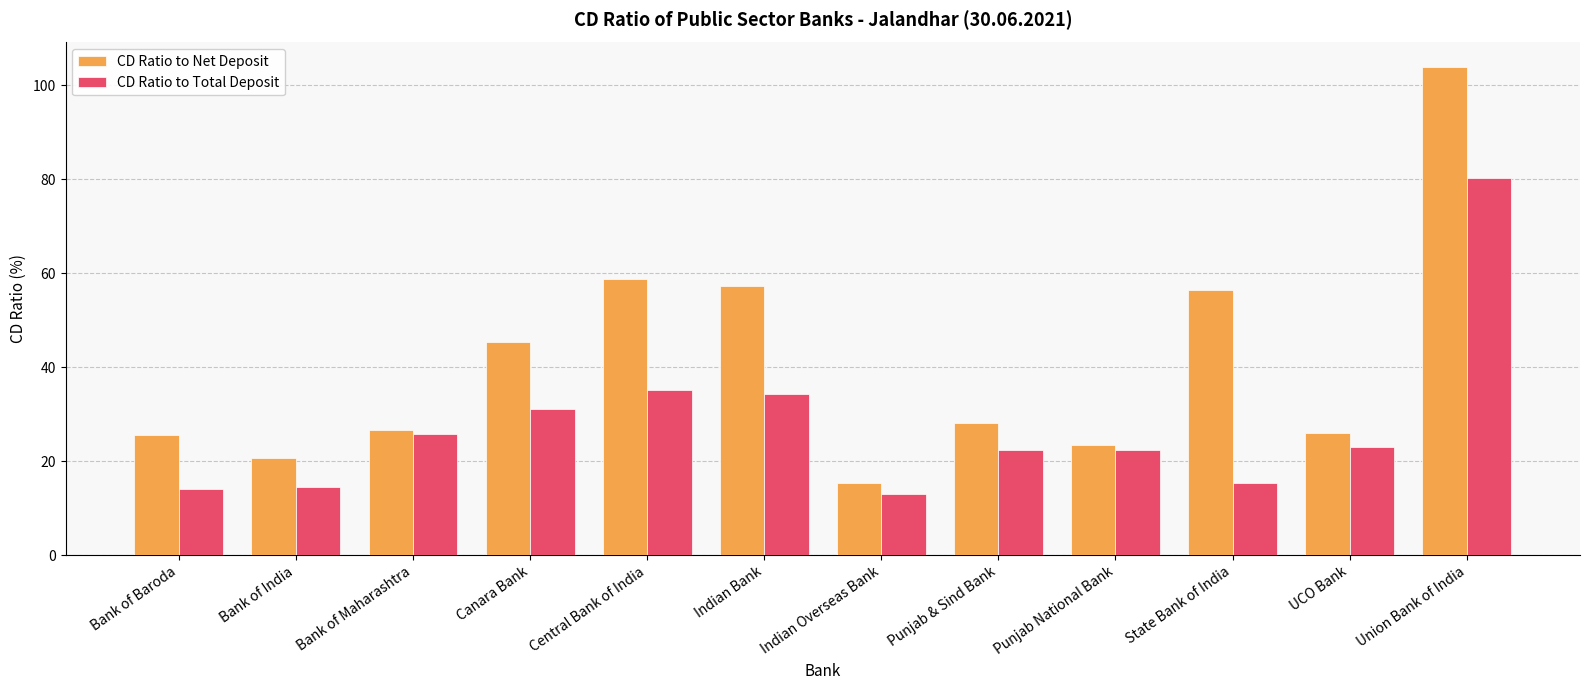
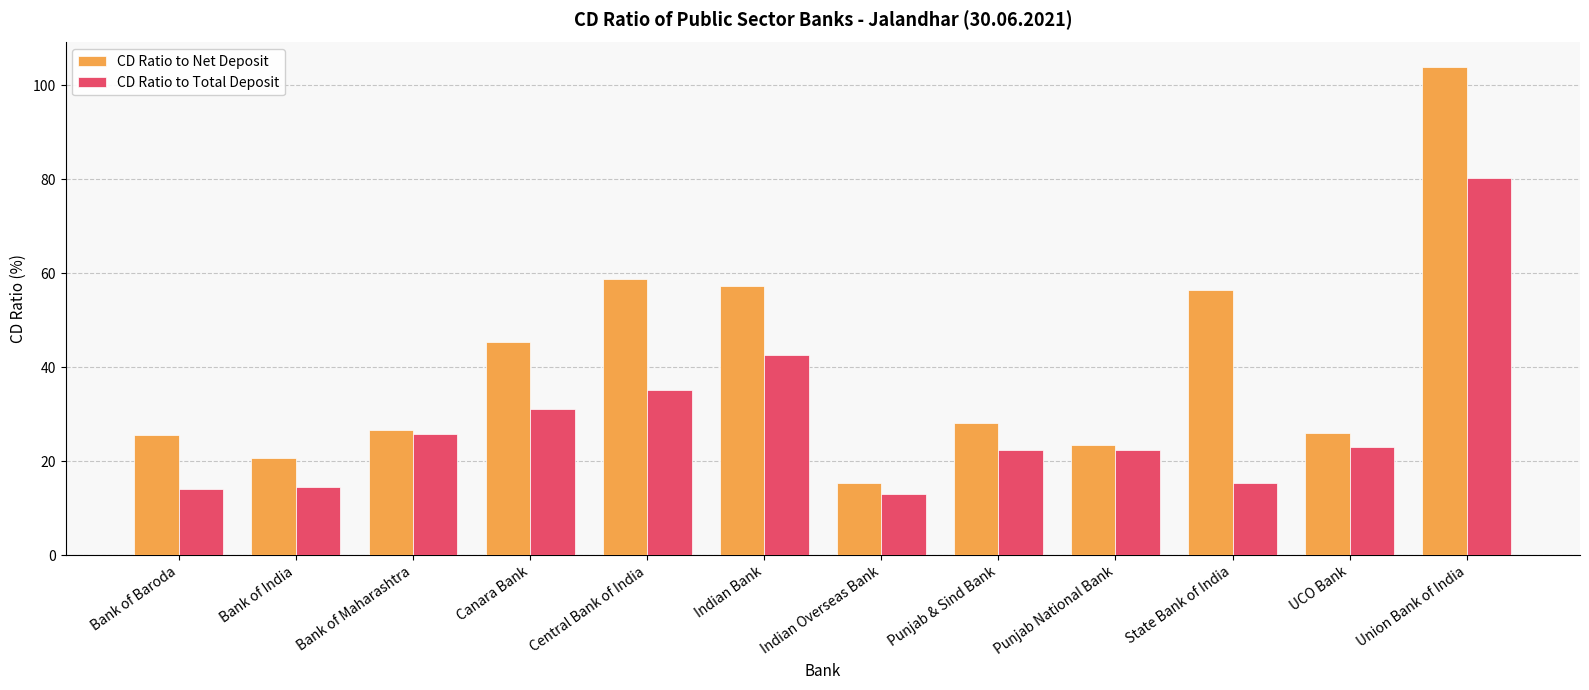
  {
    "CD Ratio to Net Deposit": {
      "Bank of Baroda": 26,
      "Bank of India": 21,
      "Bank of Maharashtra": 27,
      "Canara Bank": 45,
      "Central Bank of India": 59,
      "Indian Bank": 57,
      "Indian Overseas Bank": 15,
      "Punjab & Sind Bank": 28,
      "Punjab National Bank": 23,
      "State Bank of India": 56,
      "UCO Bank": 26,
      "Union Bank of India": 104
    },
    "CD Ratio to Total Deposit": {
      "Bank of Baroda": 14,
      "Bank of India": 14,
      "Bank of Maharashtra": 26,
      "Canara Bank": 31,
      "Central Bank of India": 35,
-     "Indian Bank": 34,
+     "Indian Bank": 43,
      "Indian Overseas Bank": 13,
      "Punjab & Sind Bank": 22,
      "Punjab National Bank": 22,
      "State Bank of India": 15,
      "UCO Bank": 23,
      "Union Bank of India": 80
    }
  }
